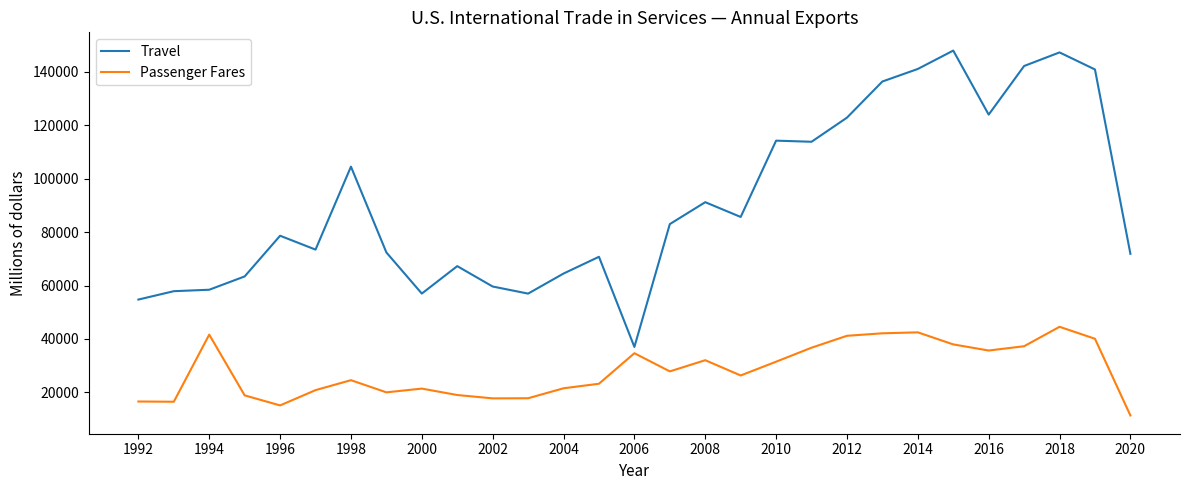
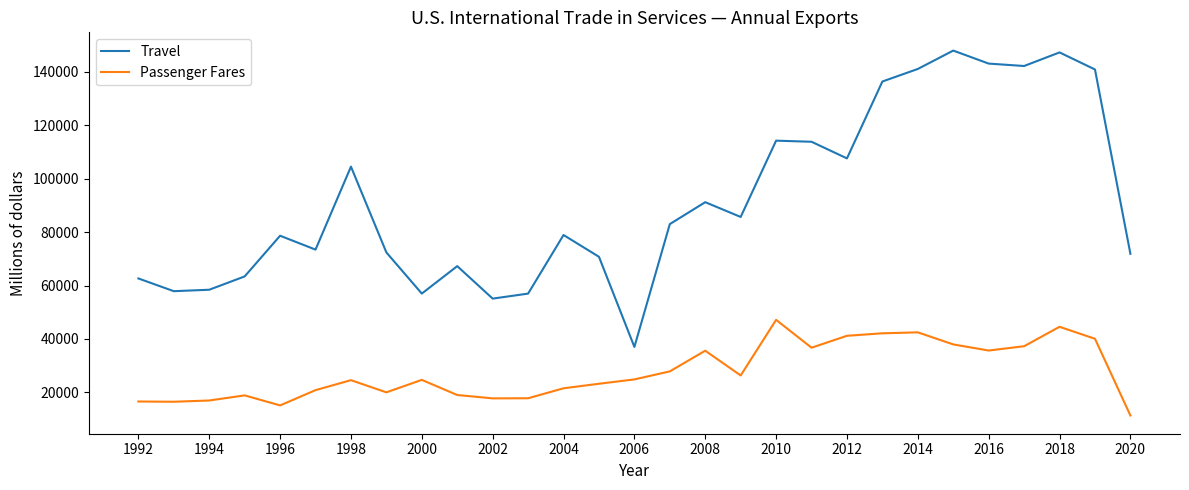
  {
    "Travel": {
-     "1992": 55000,
+     "1992": 63000,
      "1994": 58000,
      "1996": 79000,
      "1998": 104000,
      "2000": 57000,
-     "2002": 60000,
-     "2004": 64000,
+     "2002": 55000,
+     "2004": 79000,
      "2006": 37000,
      "2008": 91000,
      "2010": 114000,
-     "2012": 123000,
+     "2012": 108000,
      "2014": 141000,
-     "2016": 124000,
+     "2016": 143000,
      "2018": 147000,
      "2020": 72000
    },
    "Passenger Fares": {
      "1992": 17000,
-     "1994": 42000,
+     "1994": 17000,
      "1996": 15000,
      "1998": 25000,
-     "2000": 21000,
+     "2000": 25000,
      "2002": 18000,
      "2004": 22000,
-     "2006": 35000,
-     "2008": 32000,
-     "2010": 32000,
+     "2006": 25000,
+     "2008": 36000,
+     "2010": 47000,
      "2012": 41000,
      "2014": 42000,
      "2016": 36000,
      "2018": 45000,
      "2020": 11000
    }
  }
